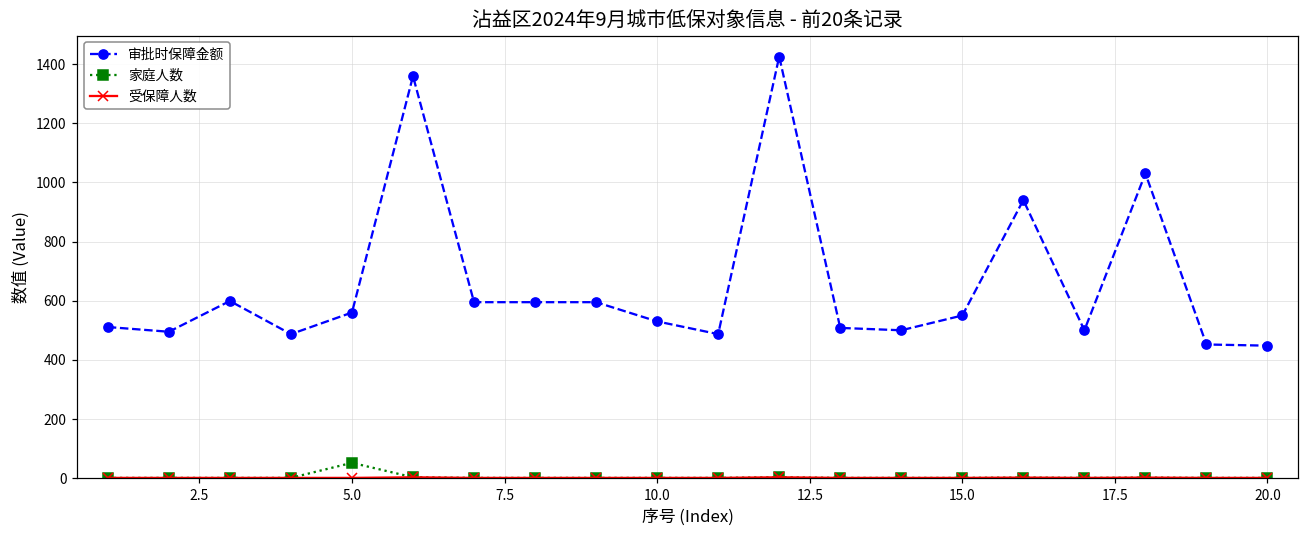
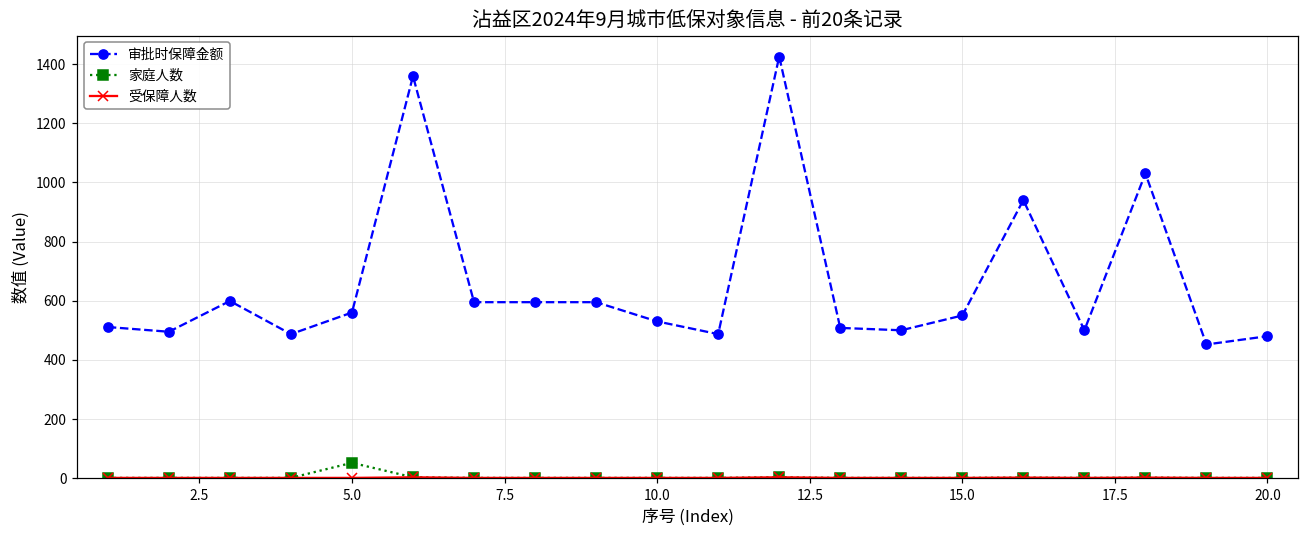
  {
    "审批时保障金额": {
      "5.0": 560,
      "10.0": 530,
      "15.0": 550,
-     "20.0": 450
+     "20.0": 480
    },
    "家庭人数": {
      "5.0": 50
    },
    "受保障人数": {
      "5.0": 0
    }
  }
